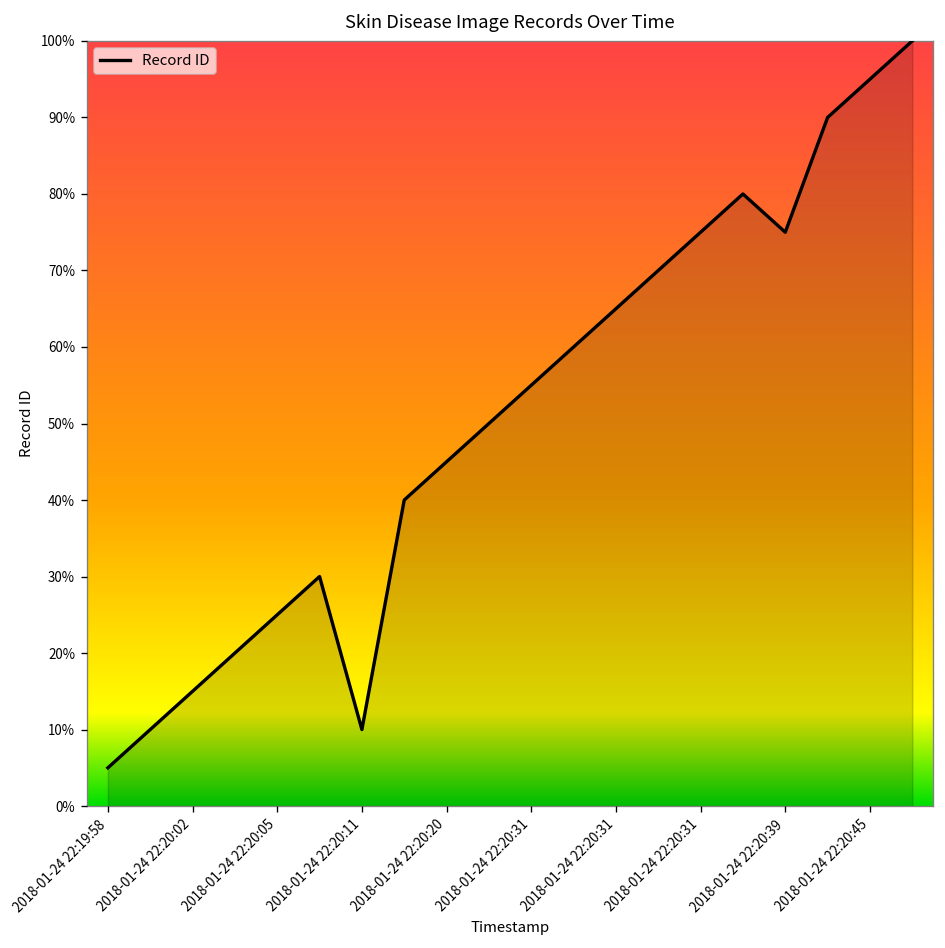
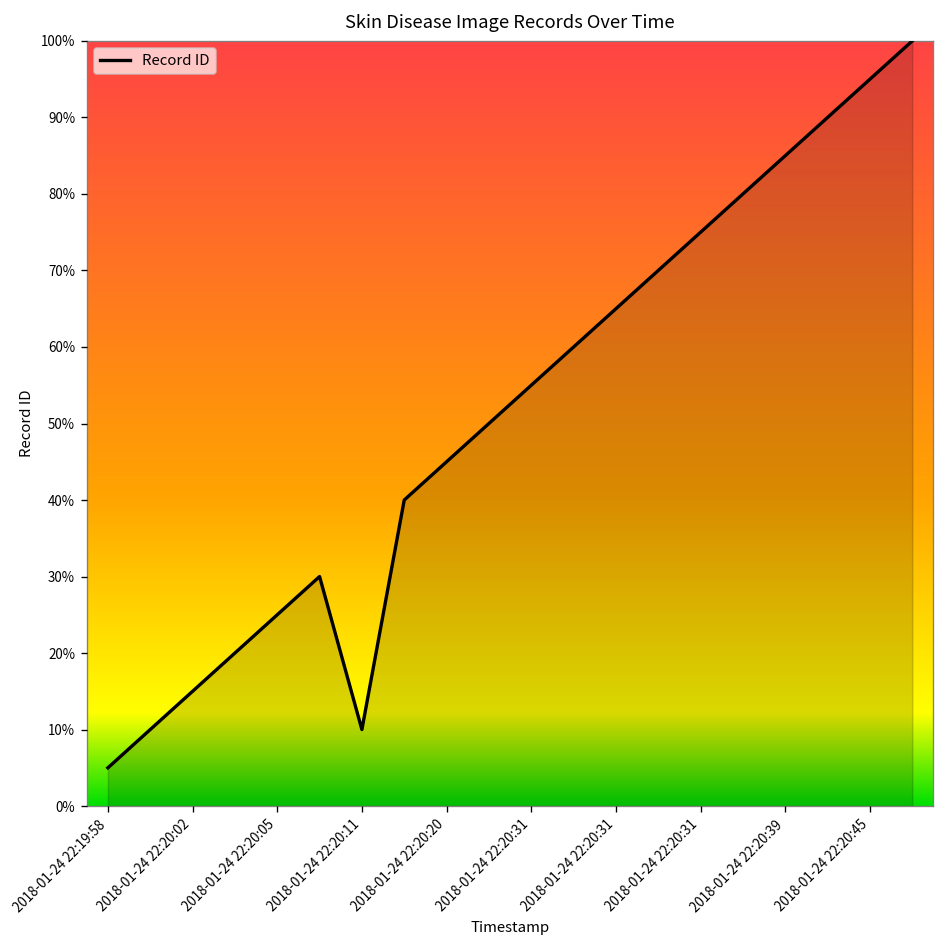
  {
    "2018-01-24 22:20:11": "10%",
    "2018-01-24 22:20:20": "45%",
-   "2018-01-24 22:20:39": "75%"
+   "2018-01-24 22:20:39": "85%"
  }
